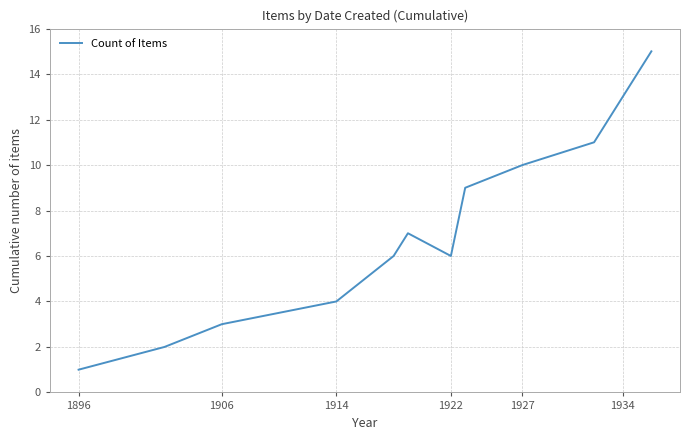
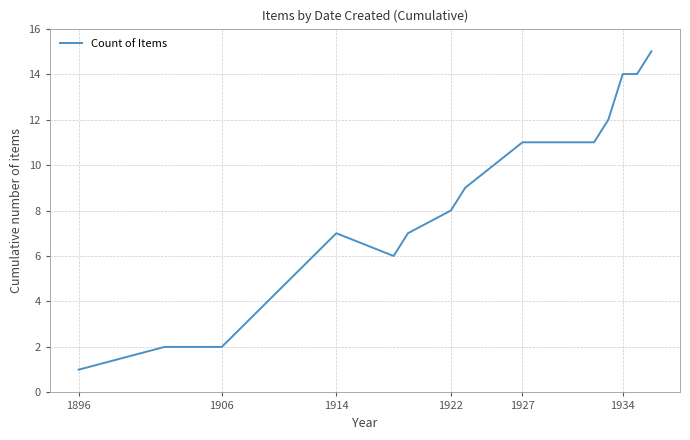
  {
    "1896": 1,
-   "1906": 3,
-   "1914": 4,
-   "1922": 6,
-   "1927": 10,
-   "1934": 13
+   "1906": 2,
+   "1914": 7,
+   "1922": 8,
+   "1927": 11,
+   "1934": 14
  }
